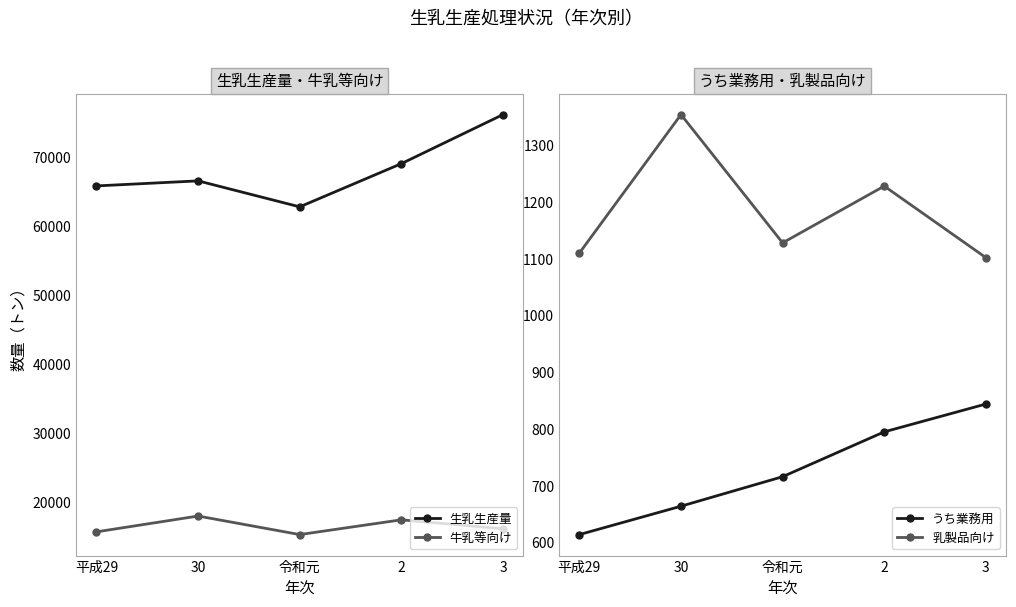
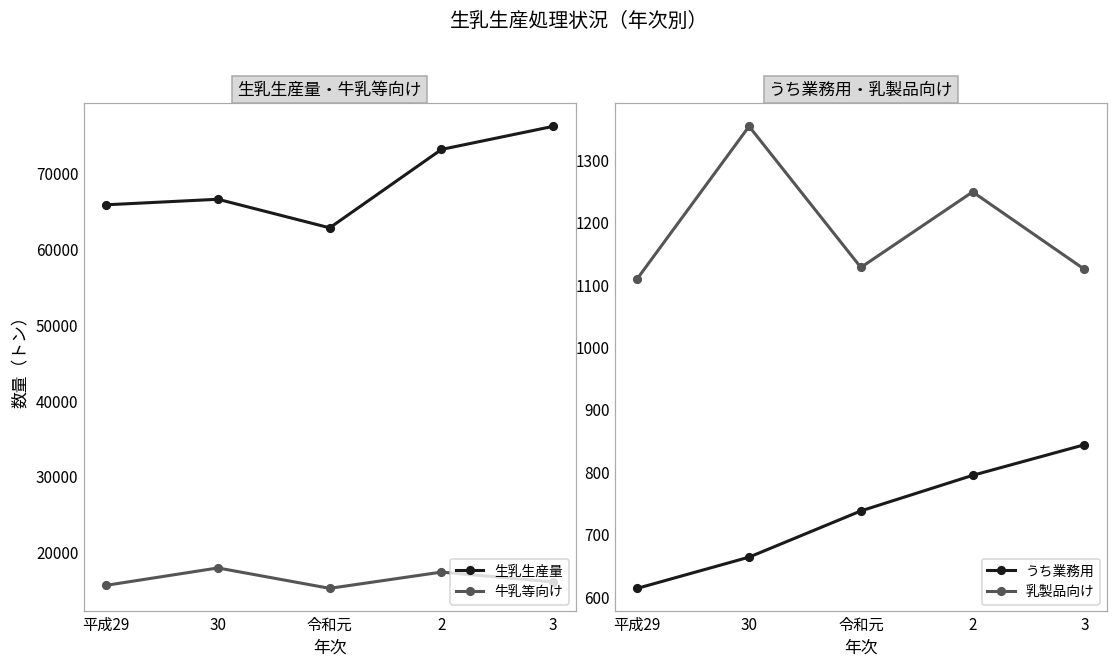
  {
    "生乳生産量・牛乳等向け": {
      "生乳生産量": {
        "平成29": 66000,
        "30": 67000,
        "令和元": 63000,
-       "2": 69000,
+       "2": 73000,
        "3": 76000
      },
      "牛乳等向け": {
        "平成29": 16000,
        "30": 18000,
        "令和元": 15000,
        "2": 17000
      }
    },
    "うち業務用・乳製品向け": {
      "うち業務用": {
        "平成29": 610,
        "30": 660,
-       "令和元": 720,
+       "令和元": 740,
        "2": 800,
        "3": 840
      },
      "乳製品向け": {
        "平成29": 1110,
        "30": 1350,
        "令和元": 1130,
-       "2": 1230,
-       "3": 1100
+       "2": 1250,
+       "3": 1130
      }
    }
  }
